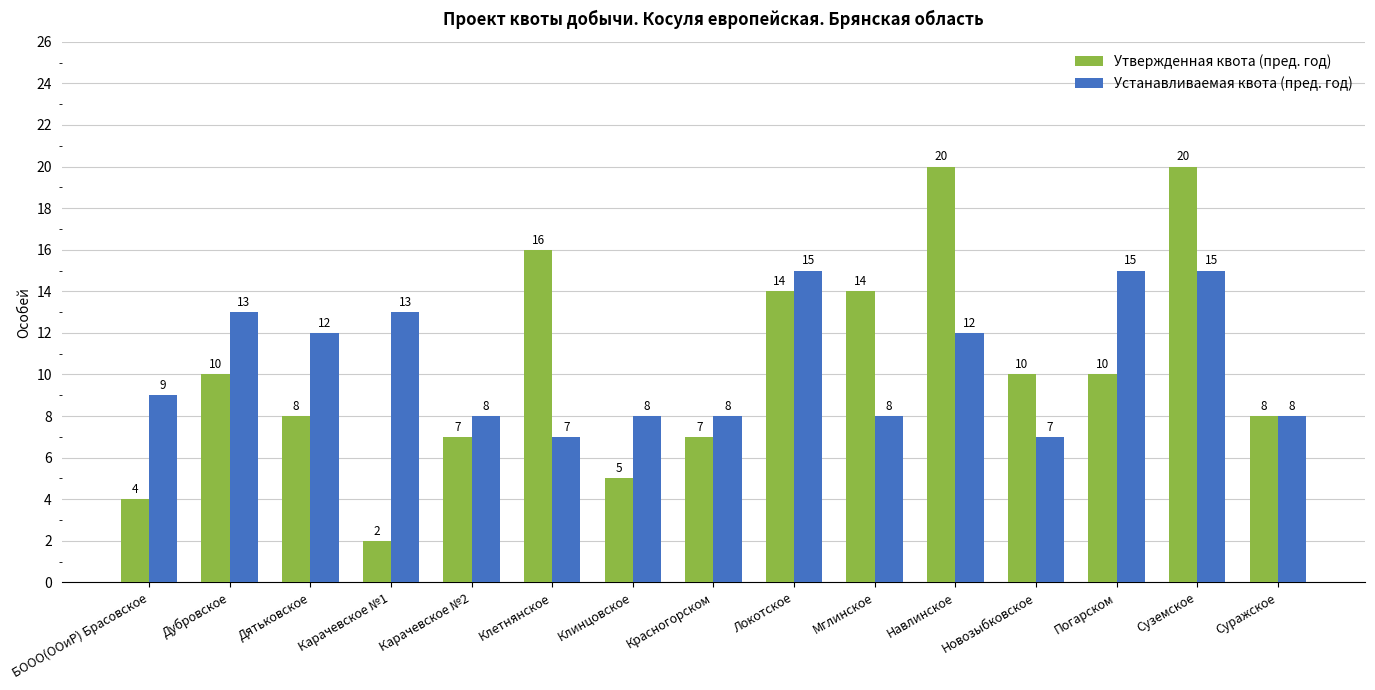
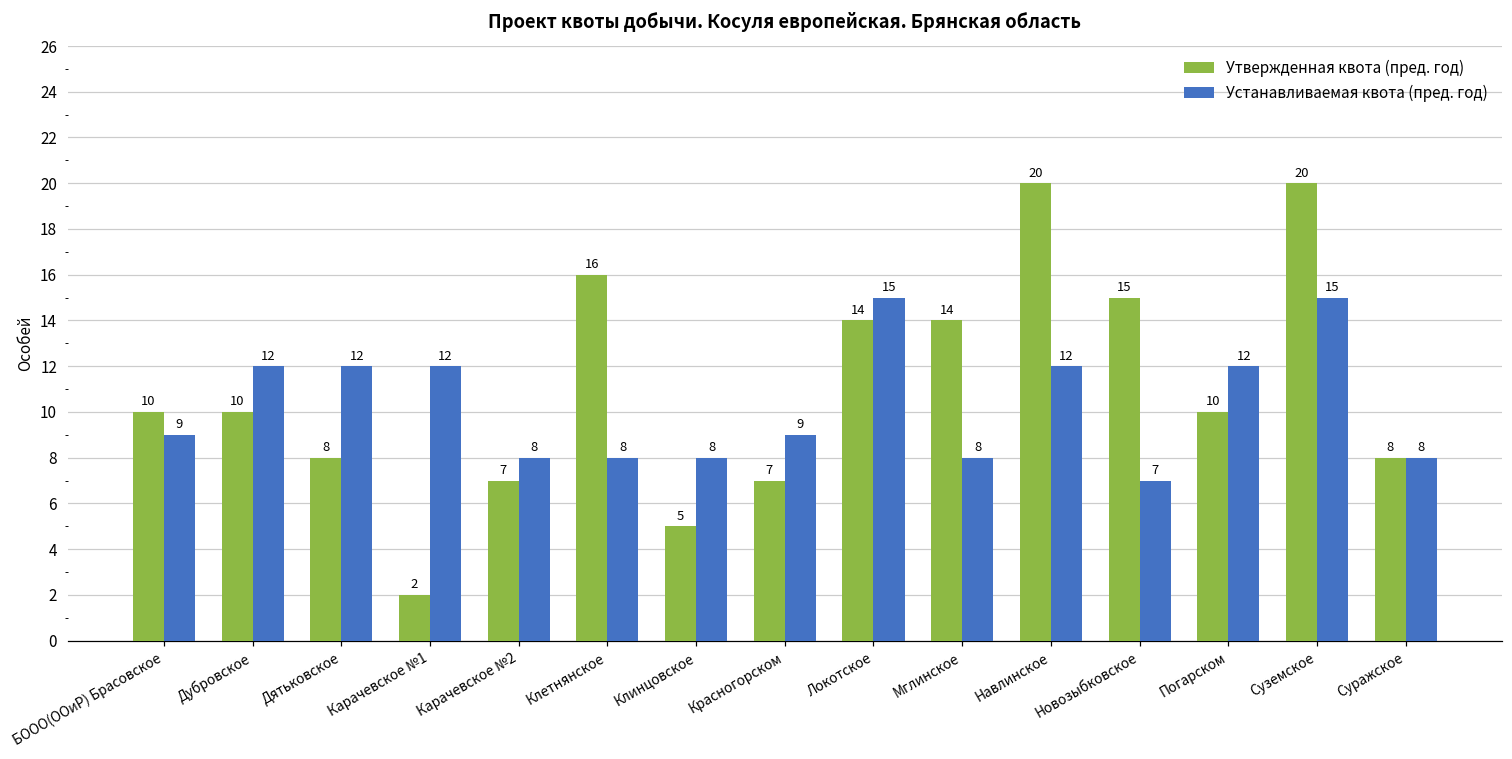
  {
    "Утвержденная квота (пред. год)": {
-     "БООО(ООиР) Брасовское": 4,
+     "БООО(ООиР) Брасовское": 10,
      "Дубровское": 10,
      "Дятьковское": 8,
      "Карачевское №1": 2,
      "Карачевское №2": 7,
      "Клетнянское": 16,
      "Клинцовское": 5,
      "Красногорском": 7,
      "Локотское": 14,
      "Мглинское": 14,
      "Навлинское": 20,
-     "Новозыбковское": 10,
+     "Новозыбковское": 15,
      "Погарском": 10,
      "Суземское": 20,
      "Суражское": 8
    },
    "Устанавливаемая квота (пред. год)": {
      "БООО(ООиР) Брасовское": 9,
-     "Дубровское": 13,
+     "Дубровское": 12,
      "Дятьковское": 12,
-     "Карачевское №1": 13,
+     "Карачевское №1": 12,
      "Карачевское №2": 8,
-     "Клетнянское": 7,
+     "Клетнянское": 8,
      "Клинцовское": 8,
-     "Красногорском": 8,
+     "Красногорском": 9,
      "Локотское": 15,
      "Мглинское": 8,
      "Навлинское": 12,
      "Новозыбковское": 7,
-     "Погарском": 15,
+     "Погарском": 12,
      "Суземское": 15,
      "Суражское": 8
    }
  }
